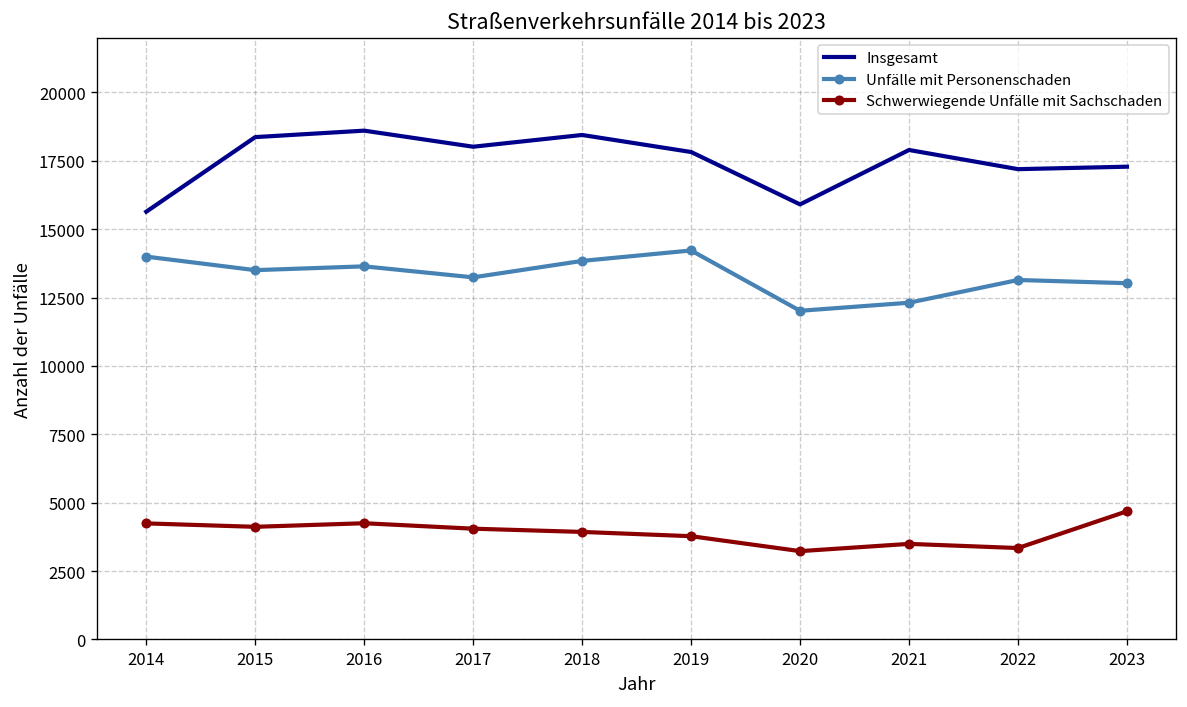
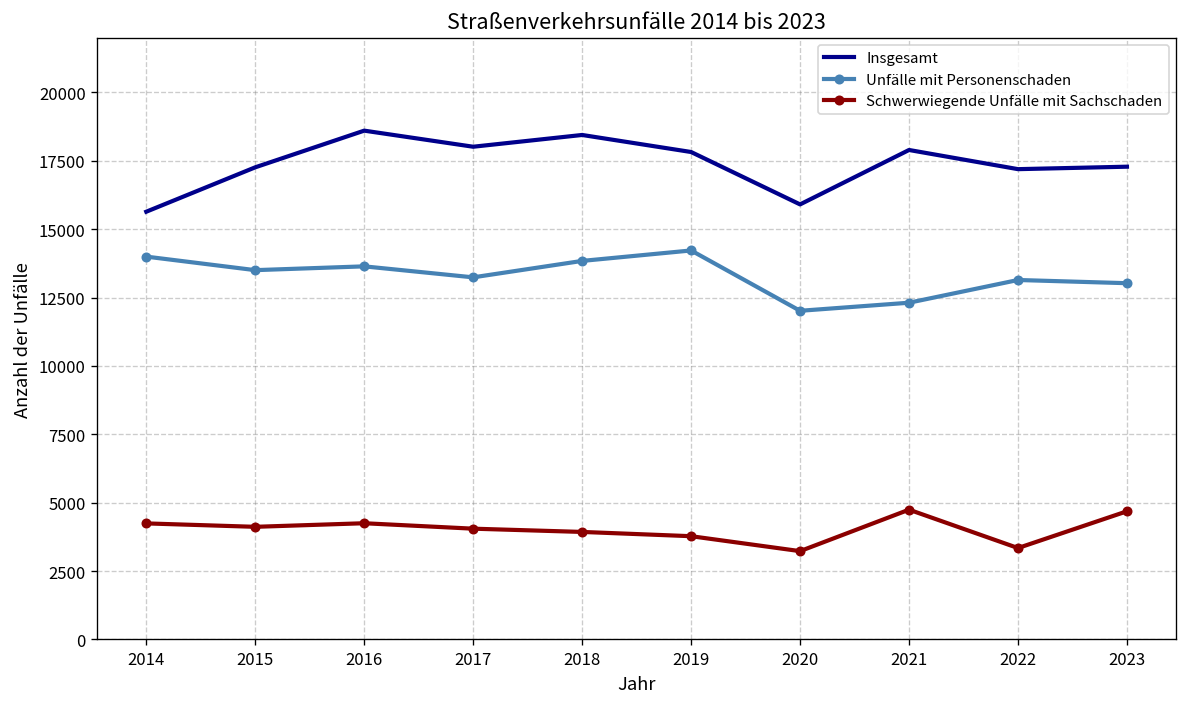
  {
    "Insgesamt": {
      "2014": 15600,
-     "2015": 18400,
+     "2015": 17300,
      "2016": 18600,
      "2017": 18000,
      "2018": 18400,
      "2019": 17800,
      "2020": 15900,
      "2021": 17900,
      "2022": 17200,
      "2023": 17300
    },
    "Unfälle mit Personenschaden": {
      "2014": 14000,
      "2015": 13500,
      "2016": 13600,
      "2017": 13200,
      "2018": 13800,
      "2019": 14200,
      "2020": 12000,
      "2021": 12300,
      "2022": 13100,
      "2023": 13000
    },
    "Schwerwiegende Unfälle mit Sachschaden": {
      "2014": 4200,
      "2015": 4100,
      "2016": 4300,
      "2017": 4100,
      "2018": 3900,
      "2019": 3800,
      "2020": 3200,
-     "2021": 3500,
+     "2021": 4700,
      "2022": 3300,
      "2023": 4700
    }
  }
